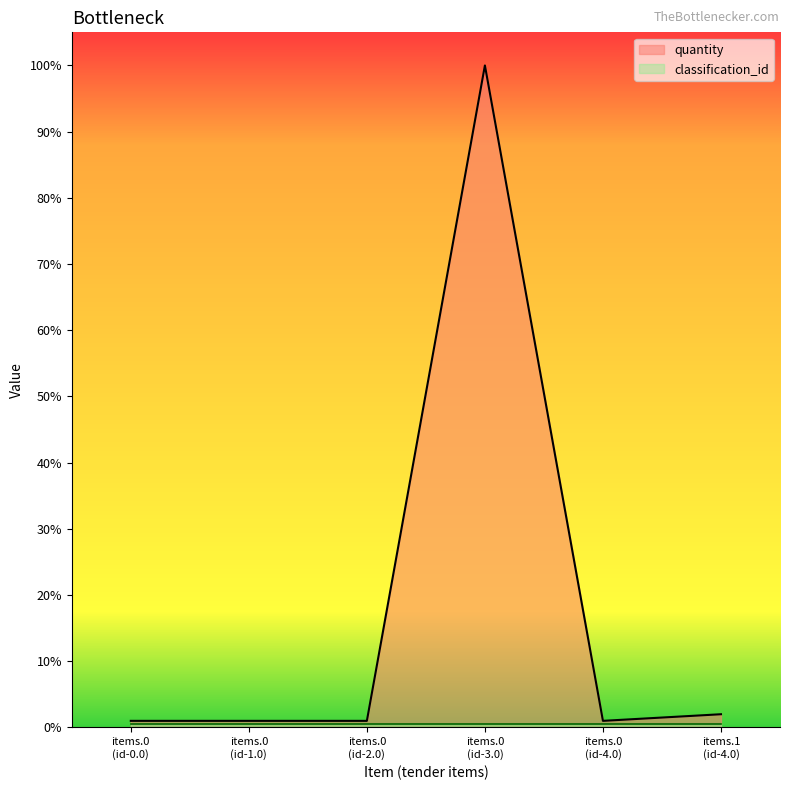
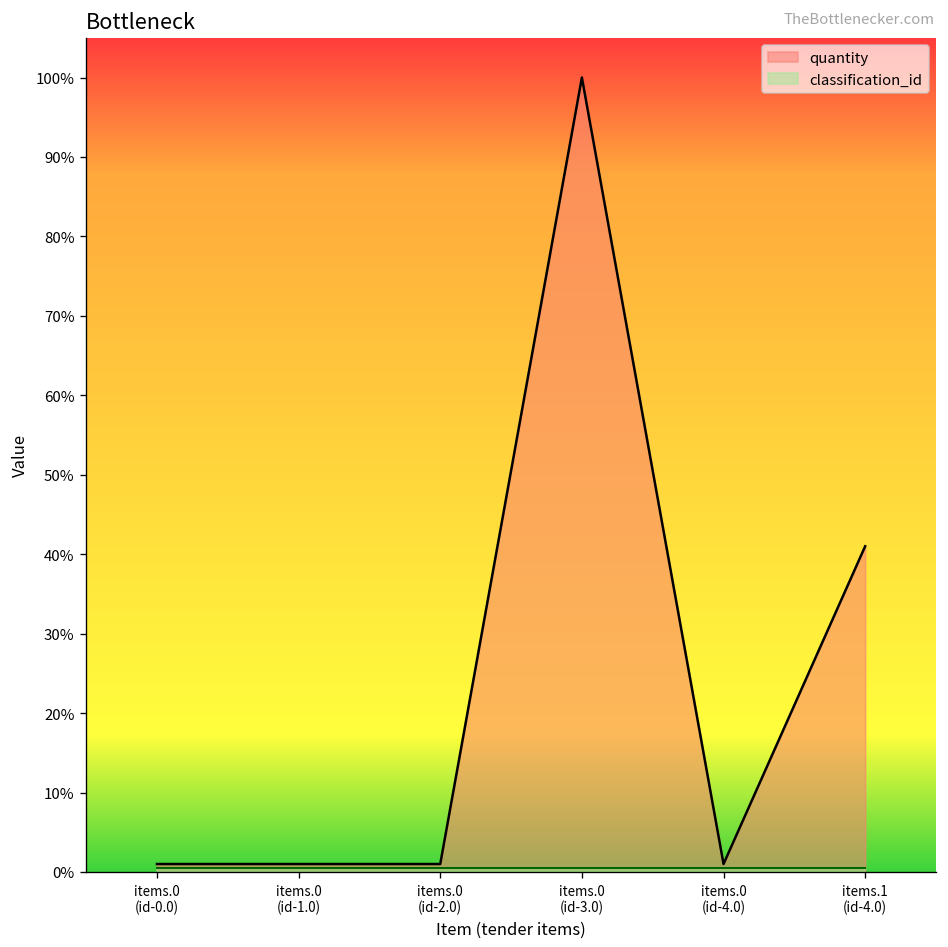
  {
    "quantity": {
      "items.0 (id-0.0)": "1%",
      "items.0 (id-1.0)": "1%",
      "items.0 (id-2.0)": "1%",
      "items.0 (id-3.0)": "100%",
      "items.0 (id-4.0)": "1%",
-     "items.1 (id-4.0)": "2%"
+     "items.1 (id-4.0)": "41%"
    },
    "classification_id": {
      "items.0 (id-0.0)": "1%",
      "items.0 (id-1.0)": "1%",
      "items.0 (id-2.0)": "1%",
      "items.0 (id-3.0)": "1%",
      "items.0 (id-4.0)": "1%",
      "items.1 (id-4.0)": "1%"
    }
  }
